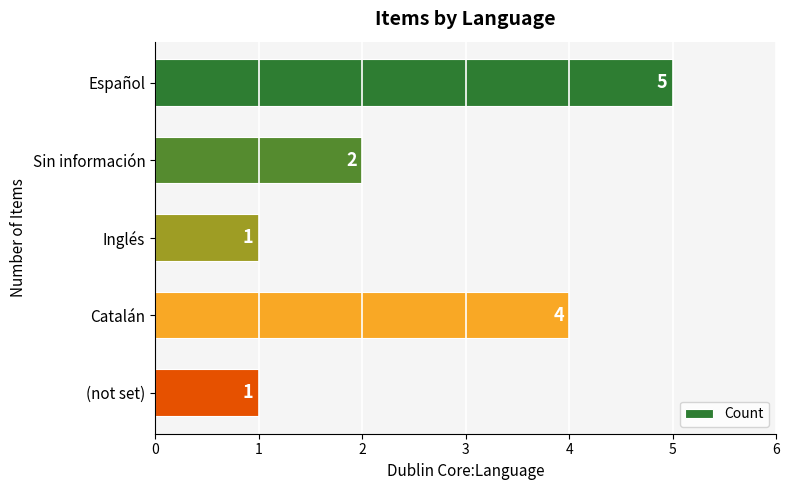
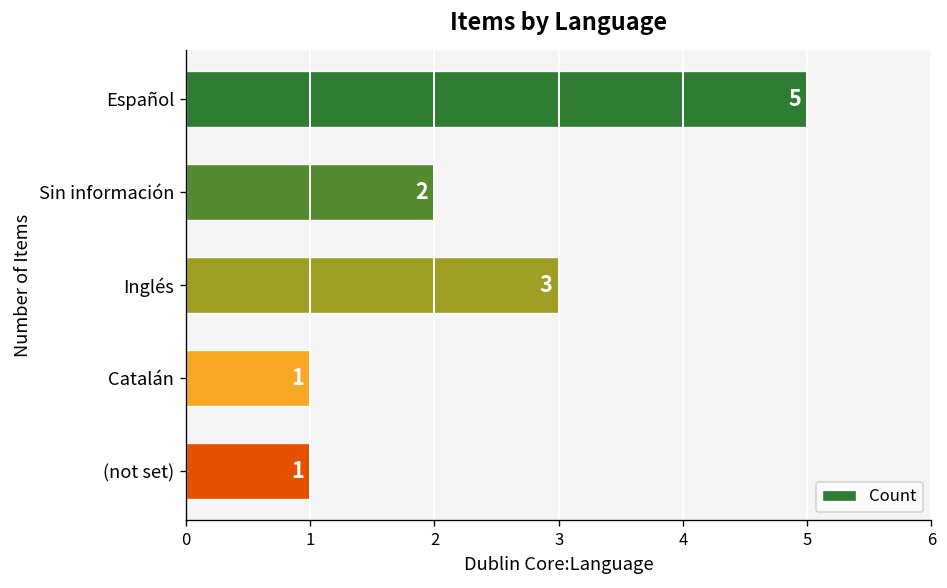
  {
    "Español": 5,
    "Sin información": 2,
-   "Inglés": 1,
-   "Catalán": 4,
+   "Inglés": 3,
+   "Catalán": 1,
    "(not set)": 1
  }
